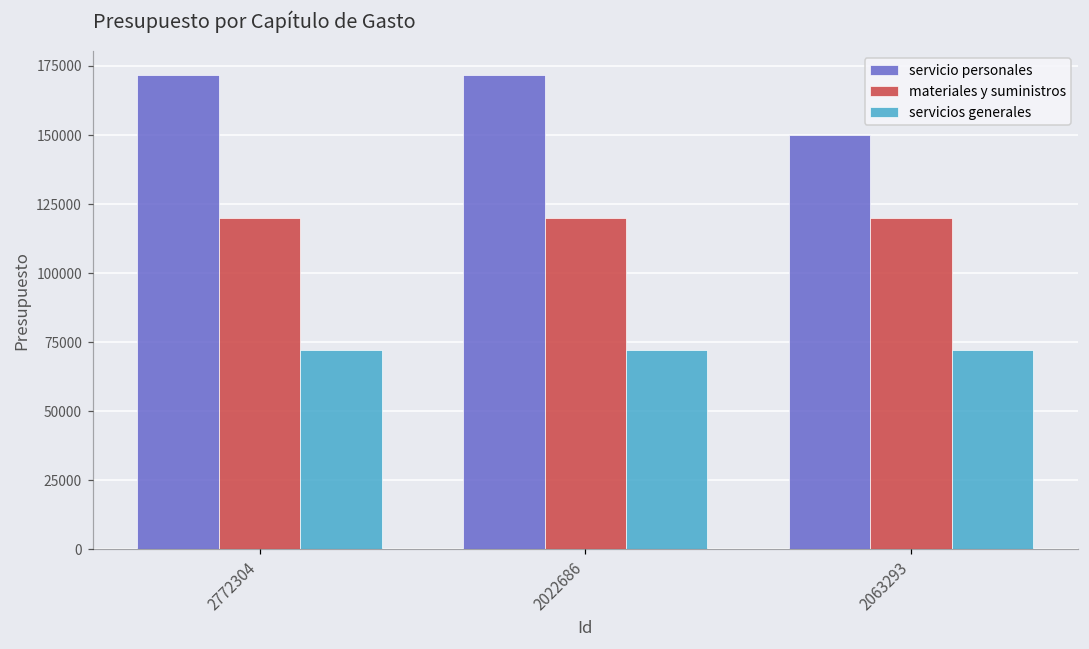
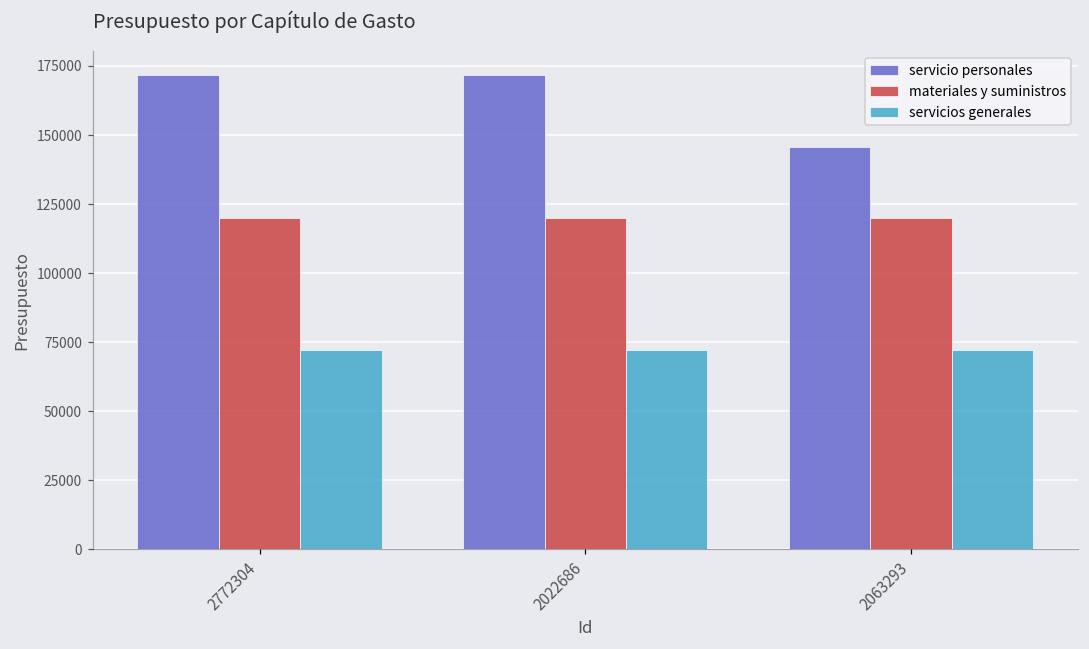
  {
    "servicio personales": {
      "2772304": 172000,
      "2022686": 172000,
-     "2063293": 150000
+     "2063293": 146000
    },
    "materiales y suministros": {
      "2772304": 120000,
      "2022686": 120000,
      "2063293": 120000
    },
    "servicios generales": {
      "2772304": 72000,
      "2022686": 72000,
      "2063293": 72000
    }
  }
